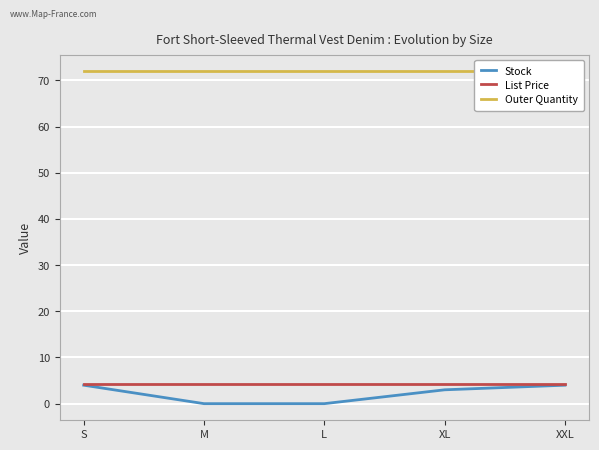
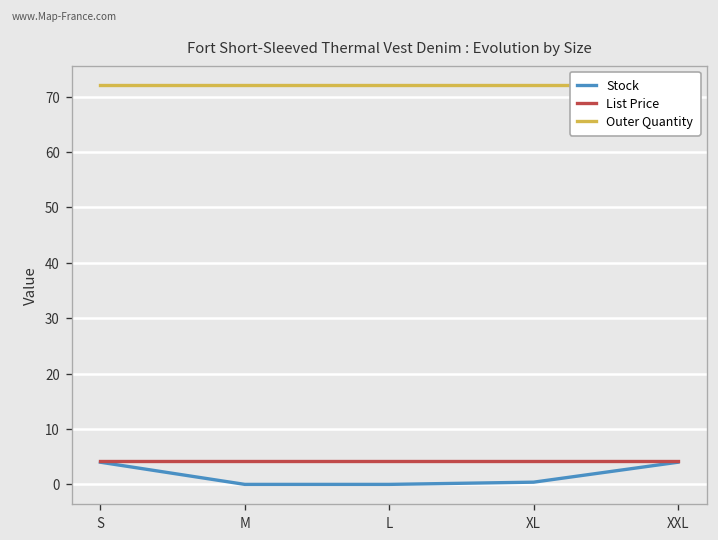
  {
    "Stock": {
      "M": 0,
      "L": 0,
-     "XL": 3
+     "XL": 0
    },
    "List Price": {
      "M": 4,
      "L": 4,
      "XL": 4
    },
    "Outer Quantity": {
      "S": 72,
      "M": 72,
      "L": 72,
      "XL": 72
    }
  }
